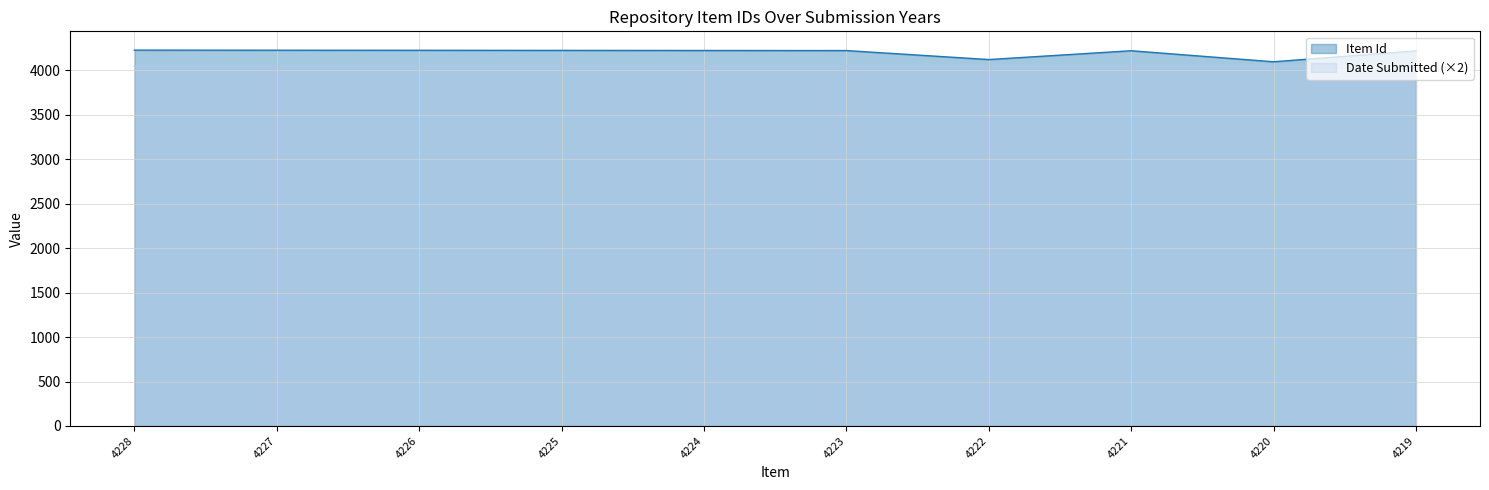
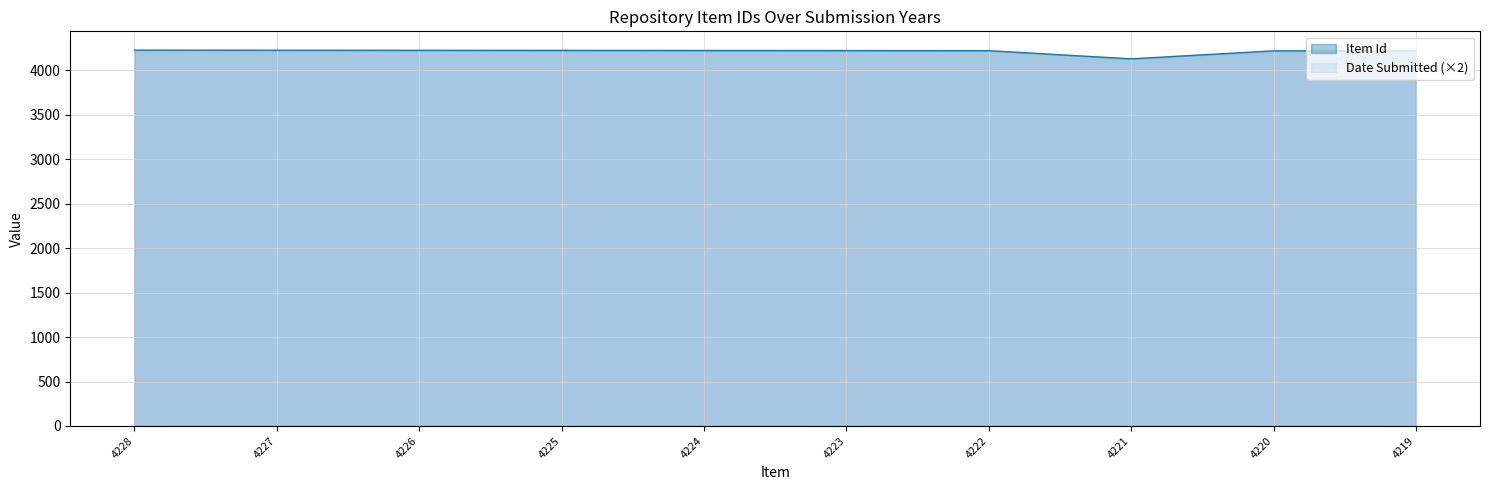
  {
    "Item Id": {
      "4228": 4200,
      "4227": 4200,
      "4226": 4200,
      "4225": 4200,
      "4224": 4200,
      "4223": 4200,
-     "4222": 4100,
-     "4221": 4200,
-     "4220": 4100
+     "4222": 4200,
+     "4221": 4100,
+     "4220": 4200
    },
    "Date Submitted (×2)": {
      "4228": 4000,
      "4227": 4000,
      "4226": 4000,
      "4225": 4000,
      "4224": 4000,
      "4223": 4000,
      "4222": 4000,
      "4221": 4000,
      "4220": 4000
    }
  }
